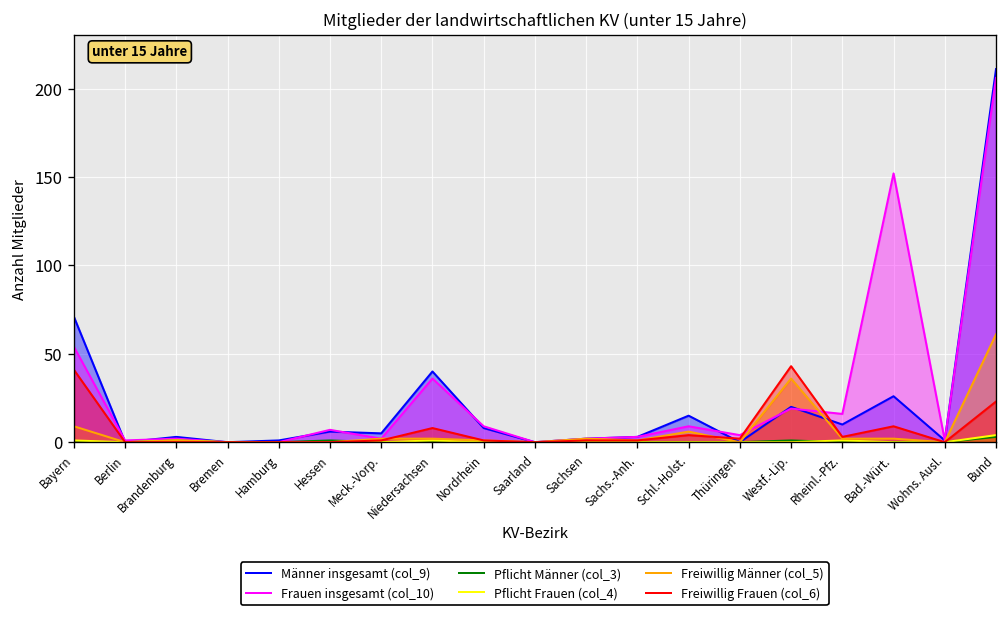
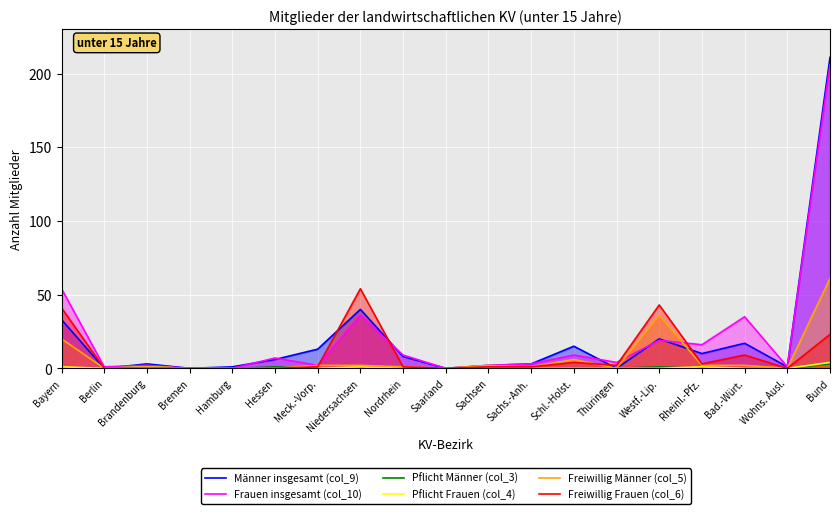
  {
    "Männer insgesamt (col_9)": {
-     "Bayern": 71,
-     "Meck.-Vorp.": 5,
+     "Bayern": 33,
+     "Meck.-Vorp.": 13,
      "Niedersachsen": 40,
      "Schl.-Holst.": 15,
      "Rheinl.-Pfz.": 10,
-     "Bad.-Würt.": 26,
+     "Bad.-Würt.": 17,
      "Bund": 211
    },
    "Frauen insgesamt (col_10)": {
      "Bayern": 54,
      "Niedersachsen": 36,
      "Schl.-Holst.": 9,
      "Thüringen": 4,
      "Rheinl.-Pfz.": 16,
-     "Bad.-Würt.": 152,
+     "Bad.-Würt.": 35,
      "Bund": 206
    },
    "Freiwillig Männer (col_5)": {
-     "Bayern": 9,
+     "Bayern": 20,
      "Schl.-Holst.": 6,
      "Westf.-Lip.": 36,
      "Bad.-Würt.": 2,
      "Bund": 61
    },
    "Freiwillig Frauen (col_6)": {
      "Bayern": 41,
-     "Niedersachsen": 8,
+     "Niedersachsen": 54,
      "Schl.-Holst.": 4,
      "Thüringen": 2,
      "Westf.-Lip.": 43,
      "Bad.-Würt.": 9,
      "Bund": 23
    }
  }
